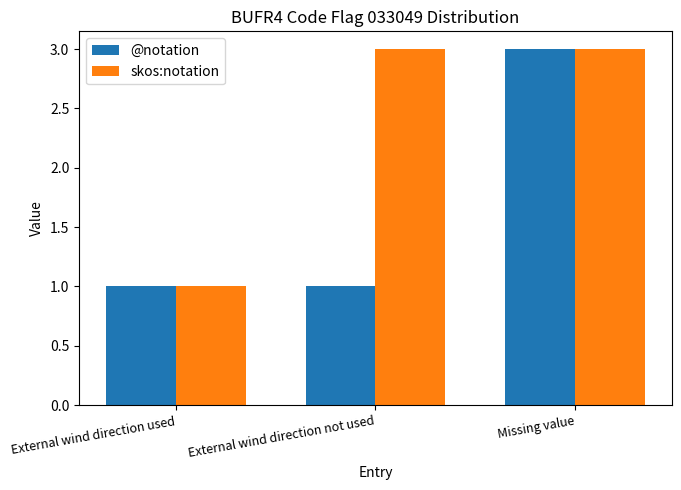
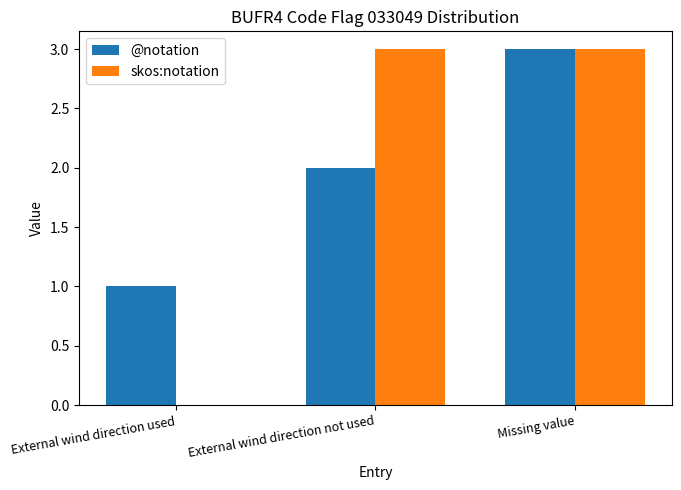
  {
    "@notation": {
      "External wind direction used": 1,
-     "External wind direction not used": 1,
+     "External wind direction not used": 2,
      "Missing value": 3
    },
    "skos:notation": {
-     "External wind direction used": 1,
+     "External wind direction used": 0,
      "External wind direction not used": 3,
      "Missing value": 3
    }
  }
